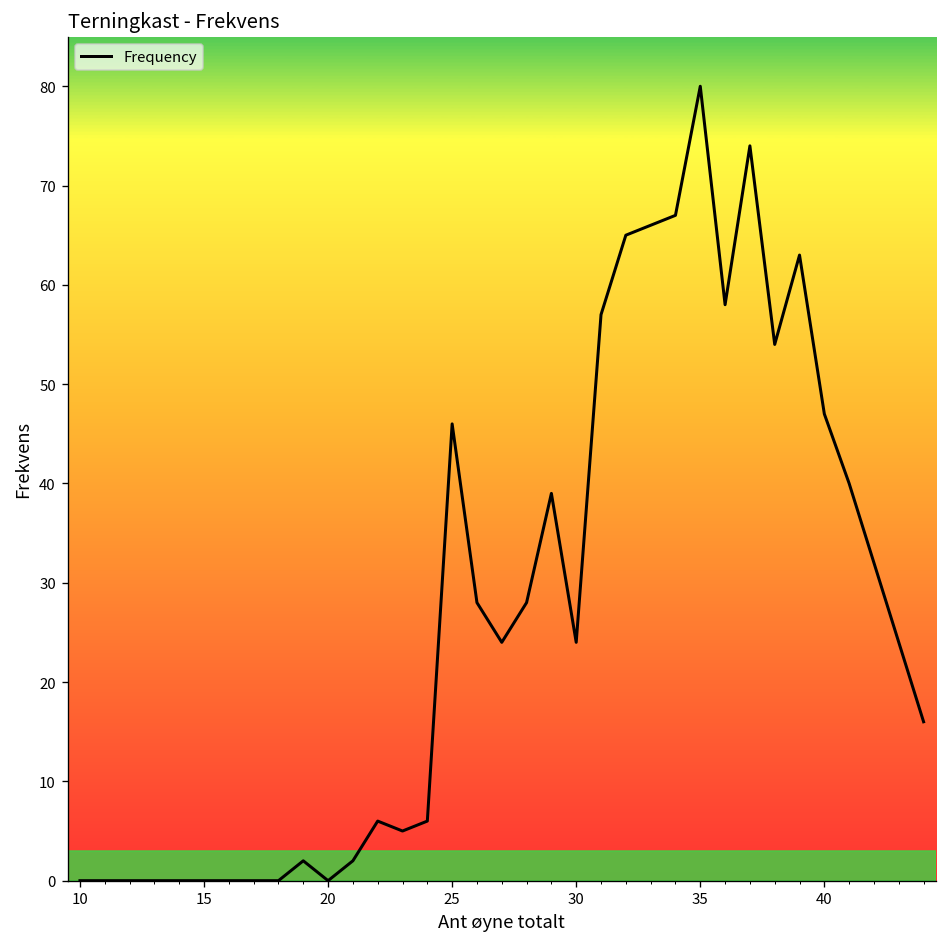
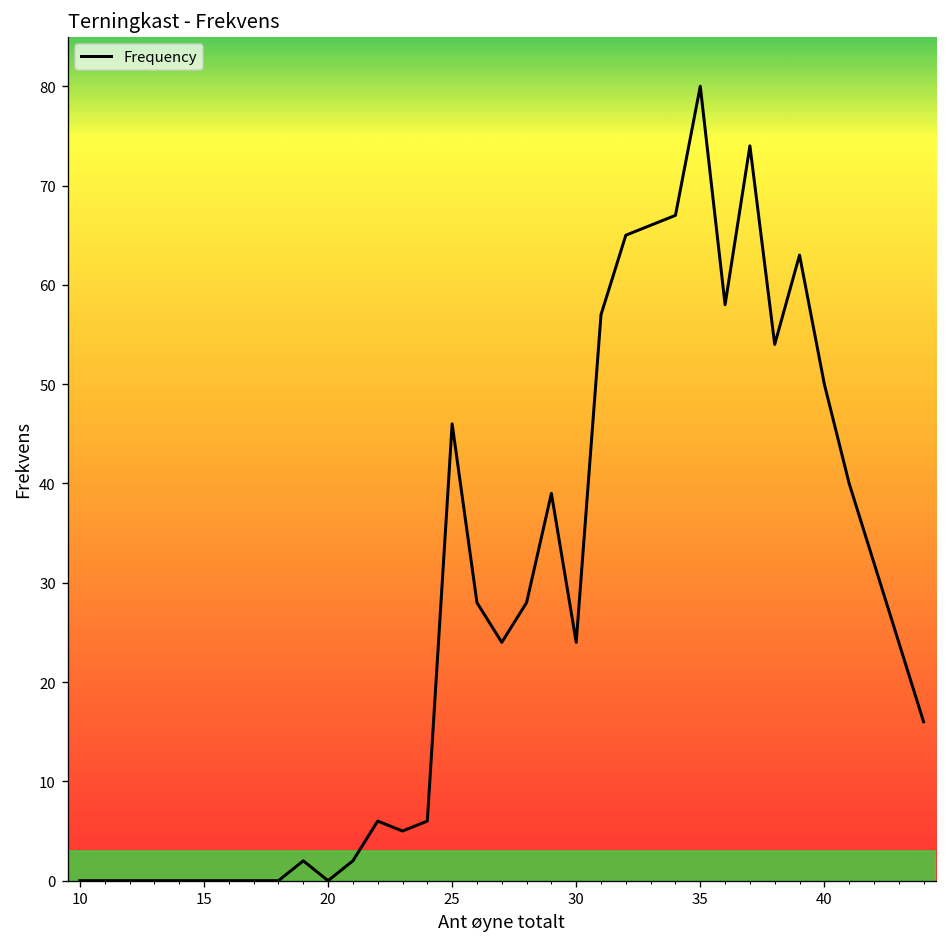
  {
    "25": 46,
    "30": 24,
    "35": 80,
-   "40": 47
+   "40": 50
  }
